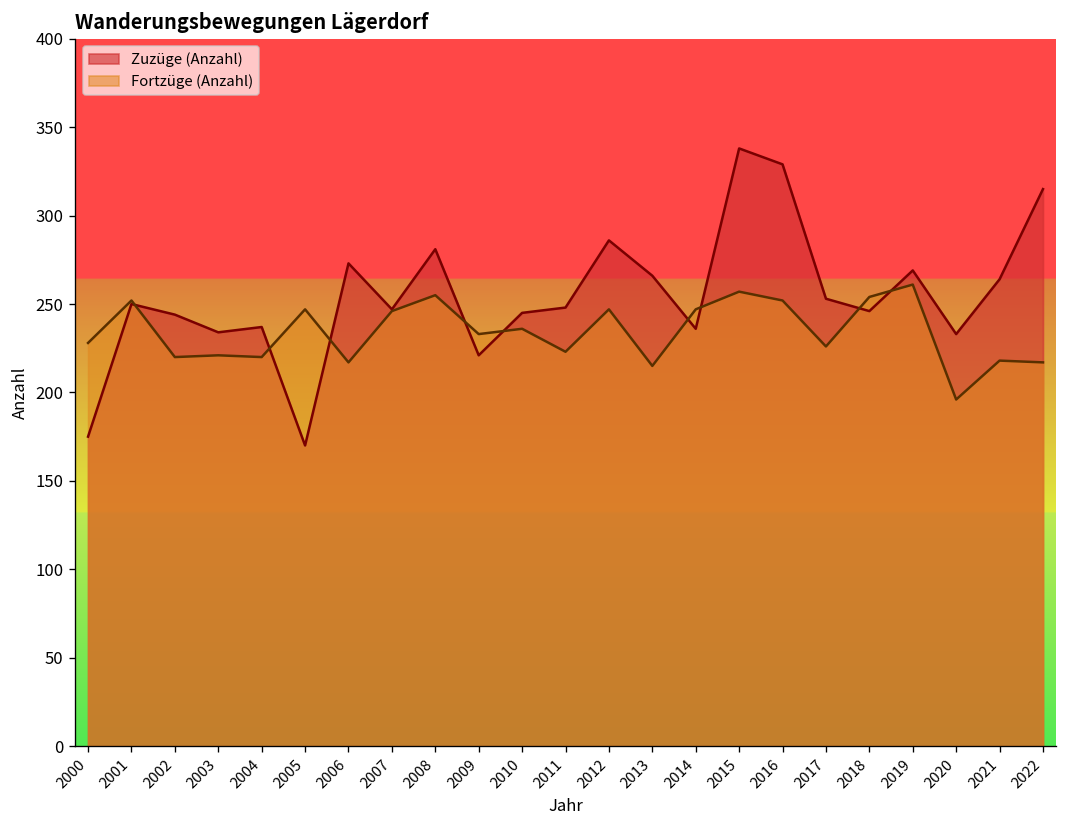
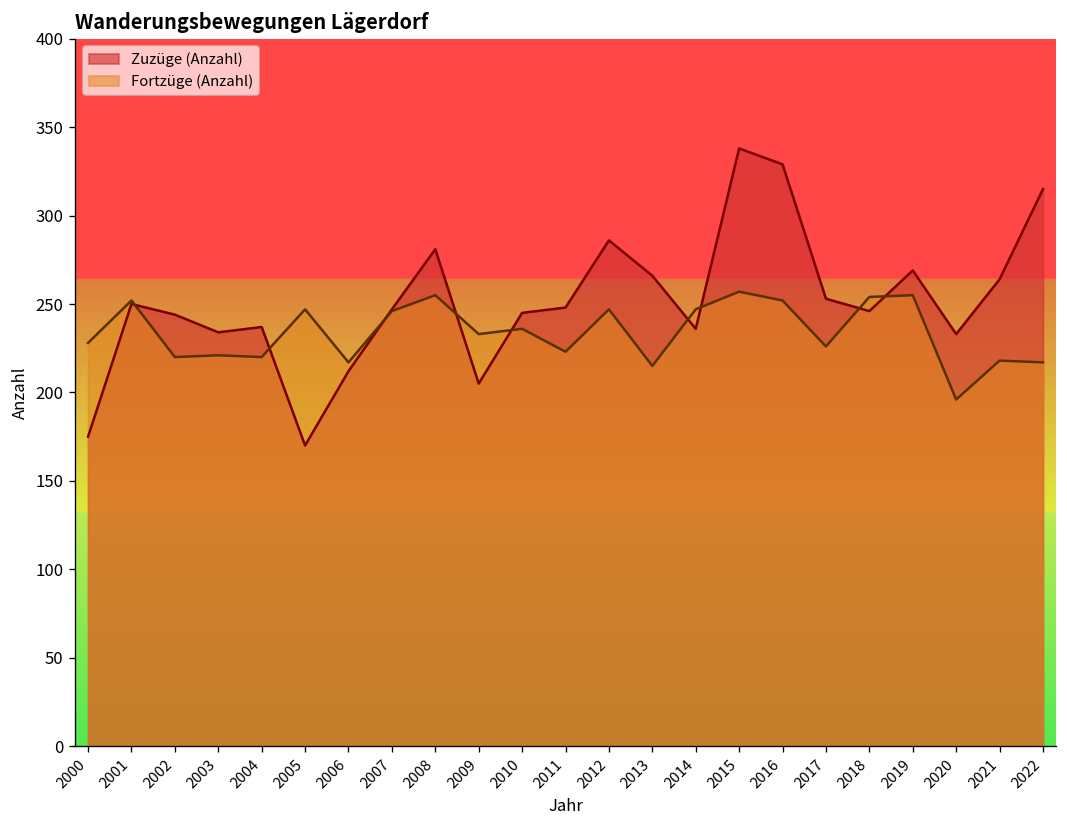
  {
    "Zuzüge (Anzahl)": {
      "2000": 175,
      "2001": 250,
      "2002": 244,
      "2003": 234,
      "2004": 237,
      "2005": 170,
-     "2006": 273,
+     "2006": 212,
      "2008": 281,
-     "2009": 221,
+     "2009": 205,
      "2010": 245,
      "2011": 248,
      "2012": 286,
      "2013": 266,
      "2014": 236,
      "2015": 338,
      "2016": 329,
      "2017": 253,
      "2018": 246,
      "2019": 269,
      "2020": 233,
      "2021": 264,
      "2022": 315
    },
    "Fortzüge (Anzahl)": {
      "2000": 228,
      "2001": 252,
      "2002": 220,
      "2003": 221,
      "2004": 220,
      "2005": 247,
      "2006": 217,
      "2008": 255,
      "2009": 233,
      "2010": 236,
      "2011": 223,
      "2012": 247,
      "2013": 215,
      "2014": 247,
      "2015": 257,
      "2016": 252,
      "2017": 226,
      "2018": 254,
-     "2019": 261,
+     "2019": 255,
      "2020": 196,
      "2021": 218,
      "2022": 217
    }
  }
